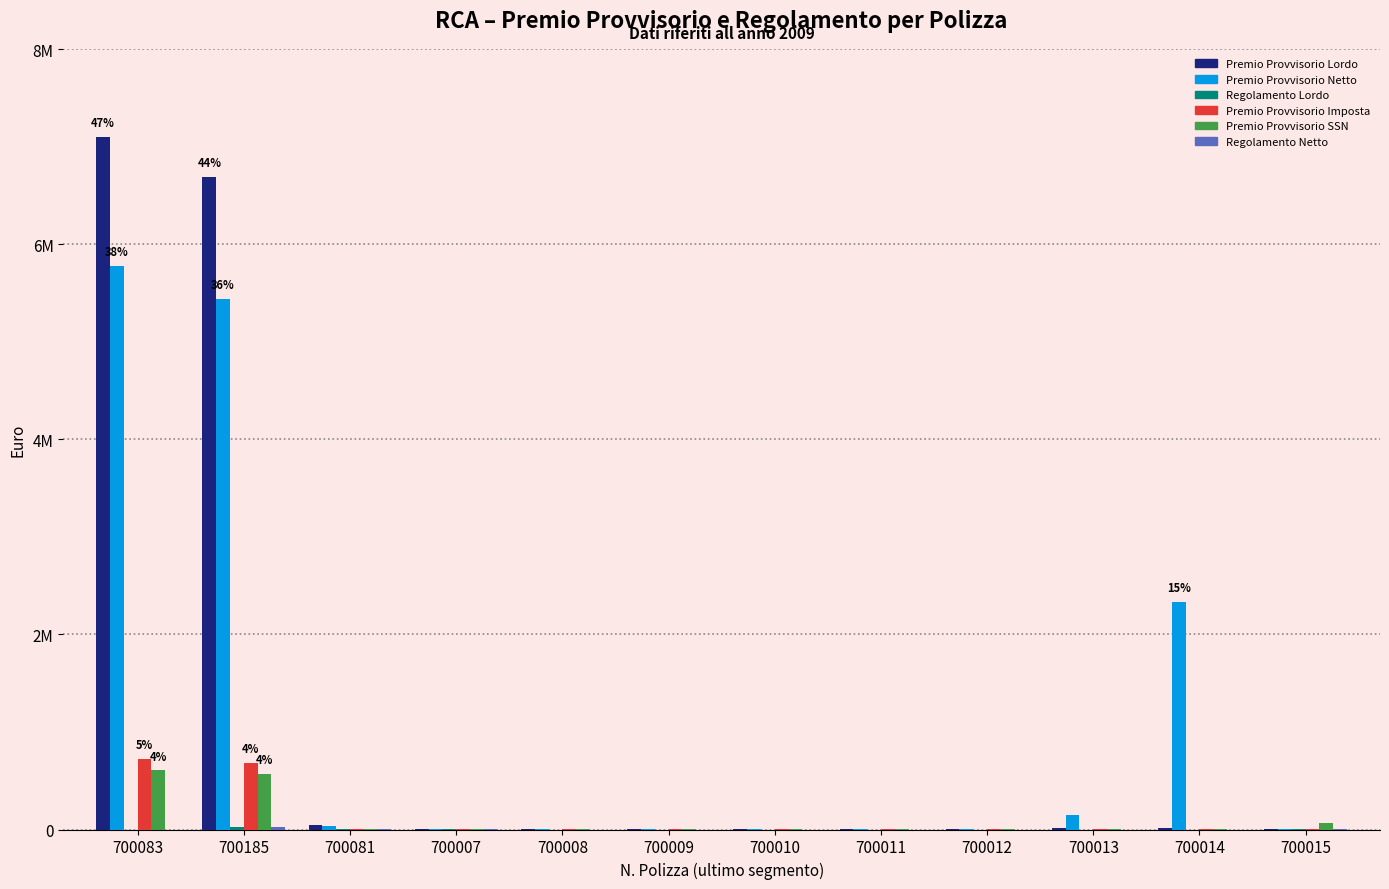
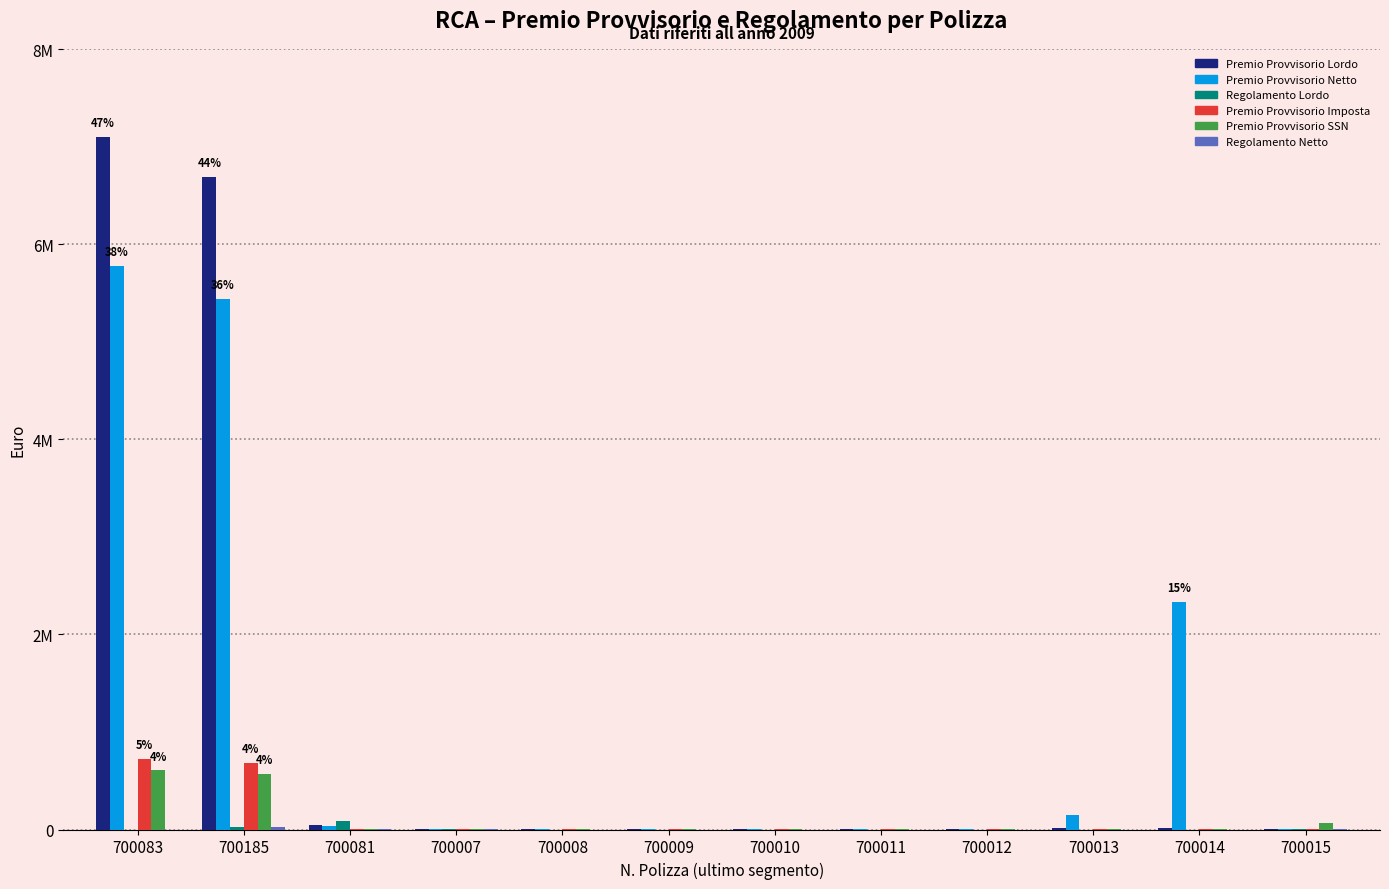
  {
    "Premio Provvisorio Lordo": {
      "700081": 0
    },
    "Premio Provvisorio Netto": {
      "700081": 0,
      "700013": 100000
    },
    "Regolamento Lordo": {
      "700083": 0,
      "700185": 0,
-     "700081": 0,
+     "700081": 100000,
      "700011": 0,
      "700012": 0
    },
    "Premio Provvisorio SSN": {
      "700083": 600000,
      "700185": 600000,
      "700015": 100000
    },
    "Regolamento Netto": {
      "700083": 0,
      "700011": 0,
      "700012": 0
    }
  }
